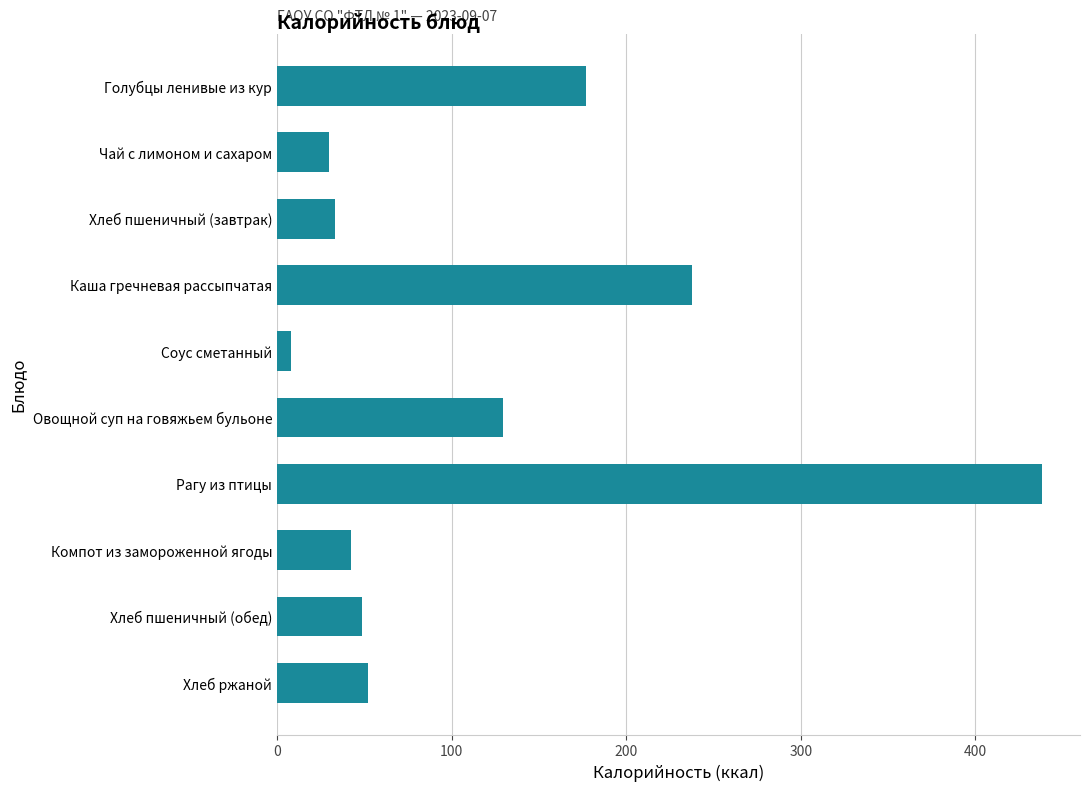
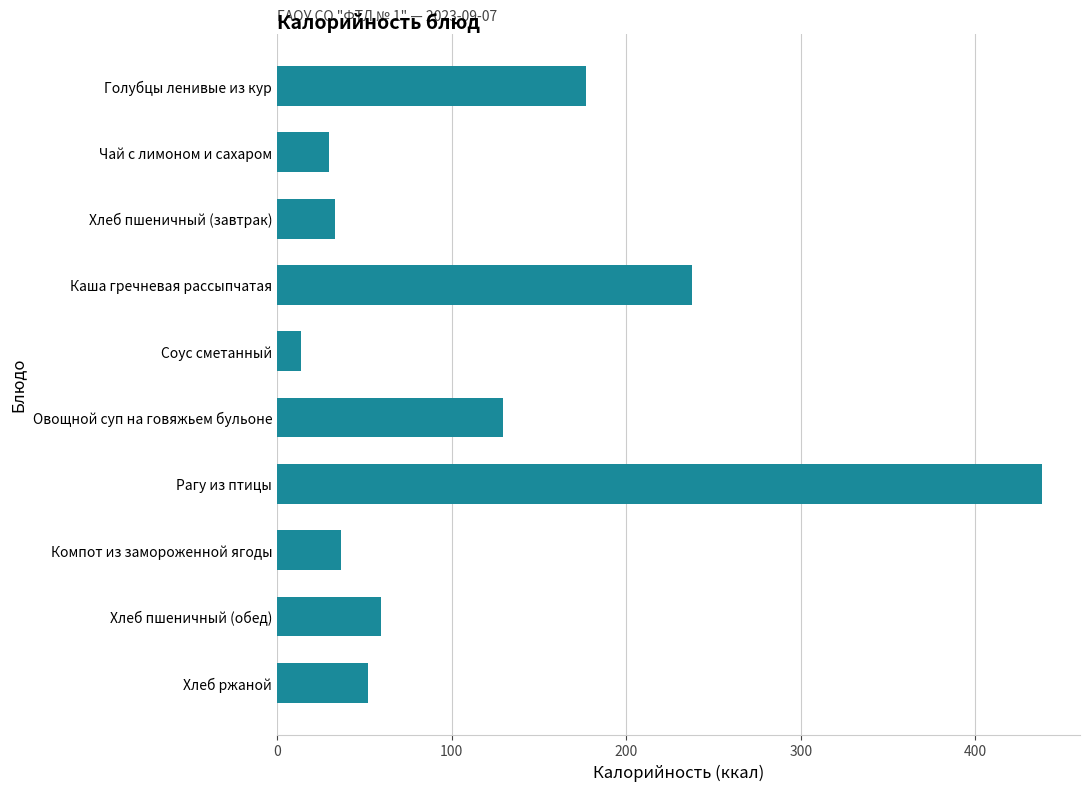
  {
    "Голубцы ленивые из кур": 177,
    "Чай с лимоном и сахаром": 30,
    "Хлеб пшеничный (завтрак)": 33,
    "Каша гречневая рассыпчатая": 238,
-   "Соус сметанный": 8,
+   "Соус сметанный": 14,
    "Овощной суп на говяжьем бульоне": 129,
    "Рагу из птицы": 438,
-   "Компот из замороженной ягоды": 42,
-   "Хлеб пшеничный (обед)": 49,
+   "Компот из замороженной ягоды": 37,
+   "Хлеб пшеничный (обед)": 60,
    "Хлеб ржаной": 52
  }
